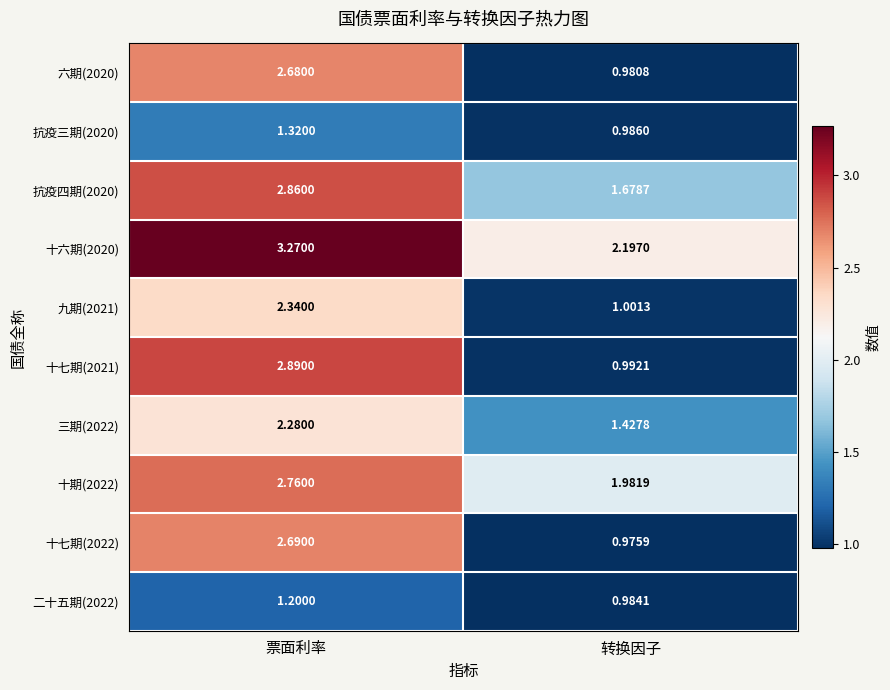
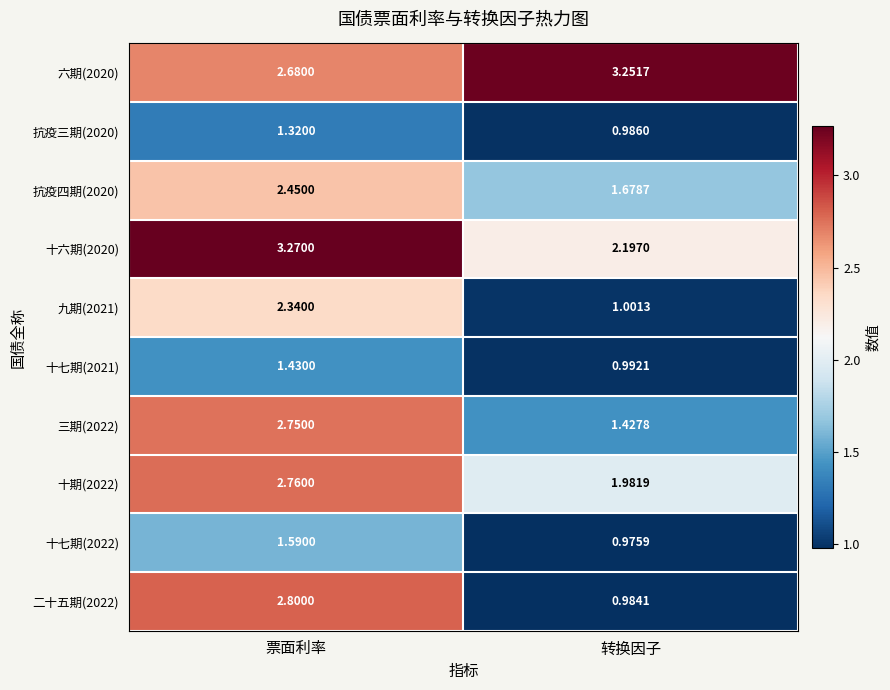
  {
    "六期(2020)": {
      "票面利率": 2.6800,
-     "转换因子": 0.9808
+     "转换因子": 3.2517
    },
    "抗疫三期(2020)": {
      "票面利率": 1.3200,
      "转换因子": 0.9860
    },
    "抗疫四期(2020)": {
-     "票面利率": 2.8600,
+     "票面利率": 2.4500,
      "转换因子": 1.6787
    },
    "十六期(2020)": {
      "票面利率": 3.2700,
      "转换因子": 2.1970
    },
    "九期(2021)": {
      "票面利率": 2.3400,
      "转换因子": 1.0013
    },
    "十七期(2021)": {
-     "票面利率": 2.8900,
+     "票面利率": 1.4300,
      "转换因子": 0.9921
    },
    "三期(2022)": {
-     "票面利率": 2.2800,
+     "票面利率": 2.7500,
      "转换因子": 1.4278
    },
    "十期(2022)": {
      "票面利率": 2.7600,
      "转换因子": 1.9819
    },
    "十七期(2022)": {
-     "票面利率": 2.6900,
+     "票面利率": 1.5900,
      "转换因子": 0.9759
    },
    "二十五期(2022)": {
-     "票面利率": 1.2000,
+     "票面利率": 2.8000,
      "转换因子": 0.9841
    }
  }
